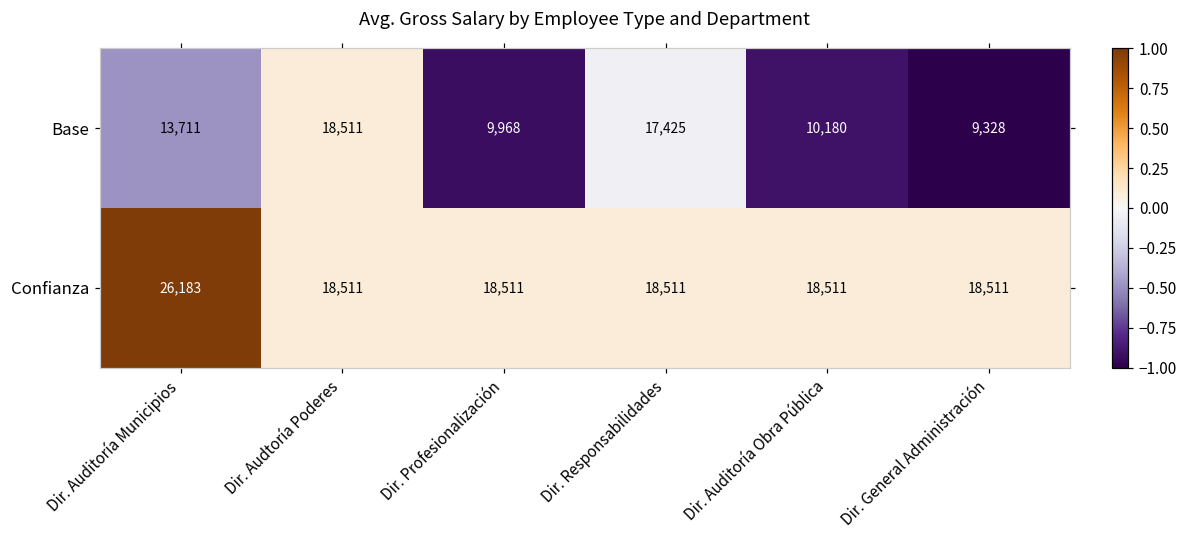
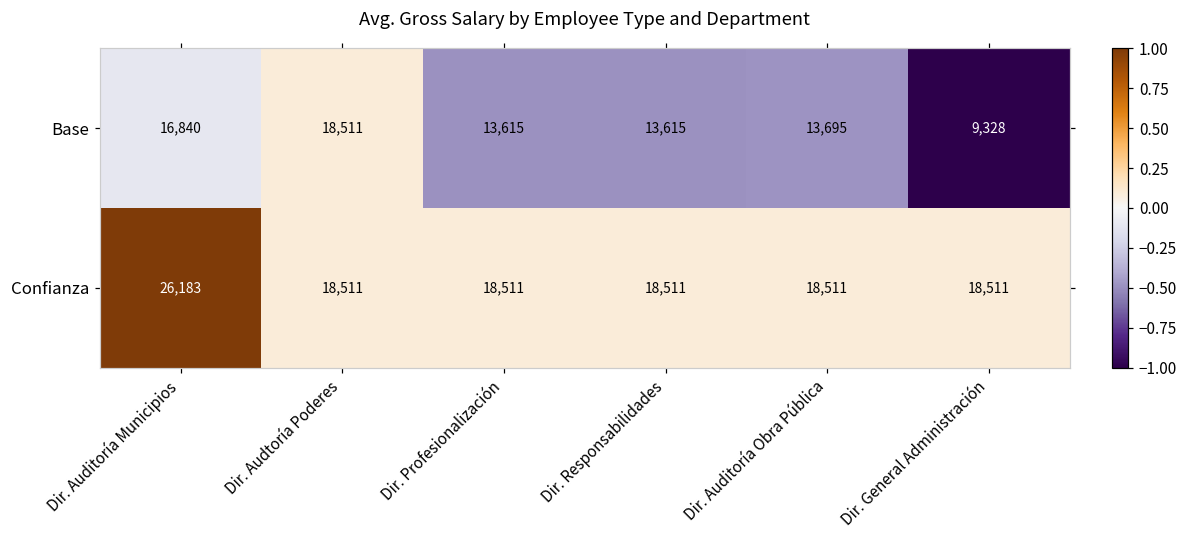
  {
    "Base": {
-     "Dir. Auditoría Municipios": "13,711",
+     "Dir. Auditoría Municipios": "16,840",
      "Dir. Audtoría Poderes": "18,511",
-     "Dir. Profesionalización": "9,968",
-     "Dir. Responsabilidades": "17,425",
-     "Dir. Auditoría Obra Pública": "10,180",
+     "Dir. Profesionalización": "13,615",
+     "Dir. Responsabilidades": "13,615",
+     "Dir. Auditoría Obra Pública": "13,695",
      "Dir. General Administración": "9,328"
    },
    "Confianza": {
      "Dir. Auditoría Municipios": "26,183",
      "Dir. Audtoría Poderes": "18,511",
      "Dir. Profesionalización": "18,511",
      "Dir. Responsabilidades": "18,511",
      "Dir. Auditoría Obra Pública": "18,511",
      "Dir. General Administración": "18,511"
    }
  }
